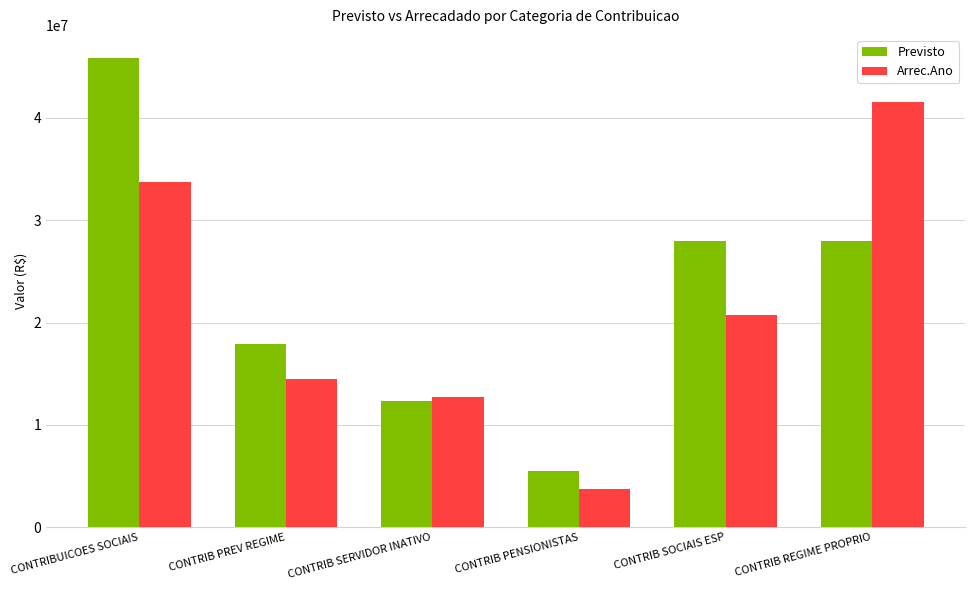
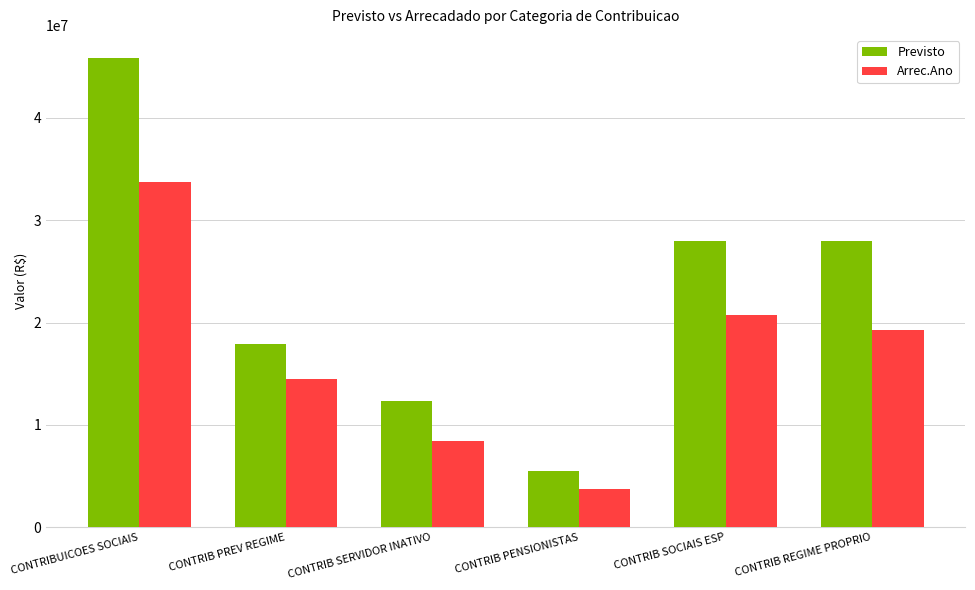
  {
    "Previsto": {
      "CONTRIBUICOES SOCIAIS": 45800000,
      "CONTRIB PREV REGIME": 17900000,
      "CONTRIB SERVIDOR INATIVO": 12300000,
      "CONTRIB PENSIONISTAS": 5500000,
      "CONTRIB SOCIAIS ESP": 28000000,
      "CONTRIB REGIME PROPRIO": 27900000
    },
    "Arrec.Ano": {
      "CONTRIBUICOES SOCIAIS": 33700000,
      "CONTRIB PREV REGIME": 14500000,
-     "CONTRIB SERVIDOR INATIVO": 12800000,
+     "CONTRIB SERVIDOR INATIVO": 8500000,
      "CONTRIB PENSIONISTAS": 3700000,
      "CONTRIB SOCIAIS ESP": 20700000,
-     "CONTRIB REGIME PROPRIO": 41500000
+     "CONTRIB REGIME PROPRIO": 19200000
    }
  }
